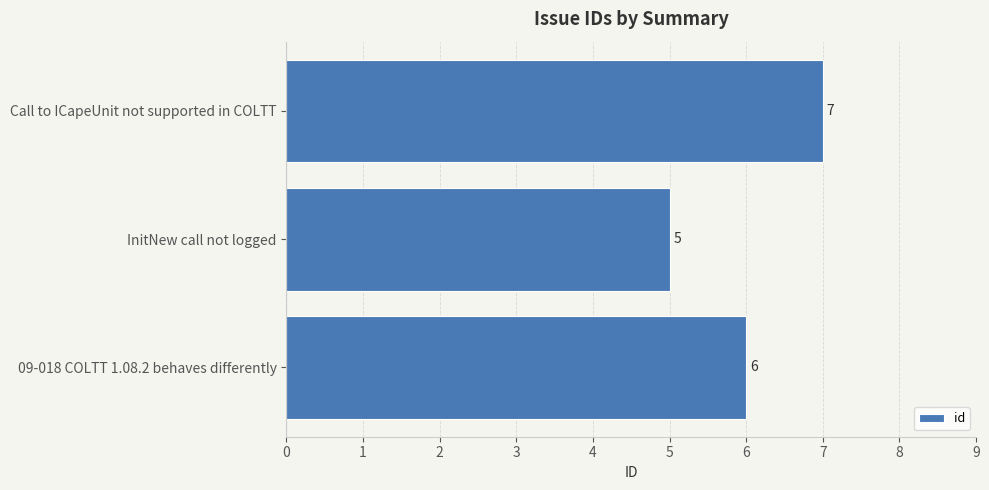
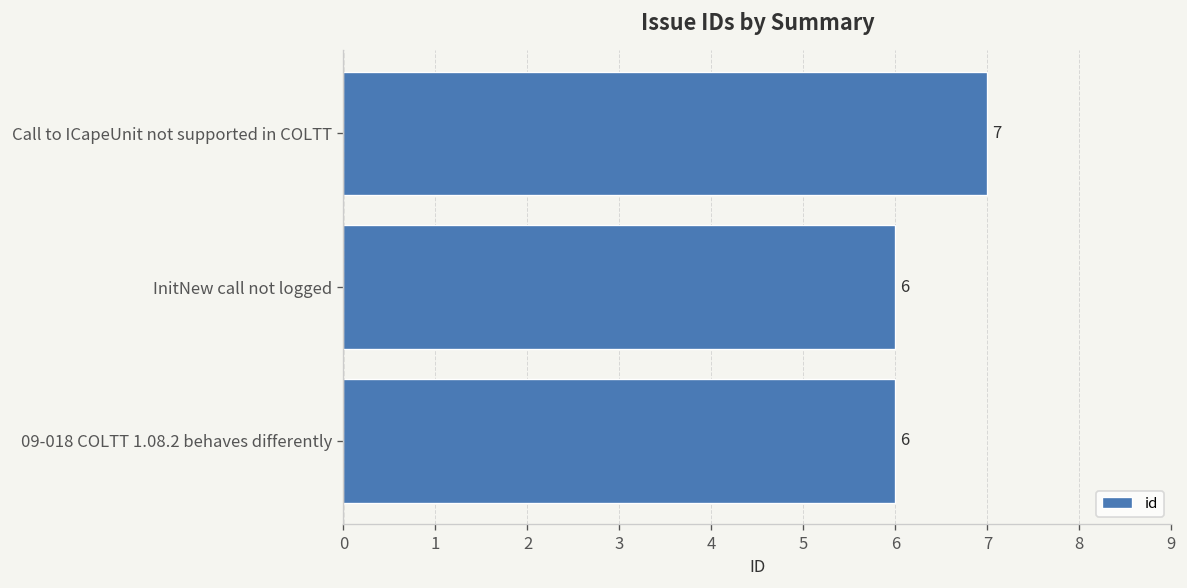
  {
    "Call to ICapeUnit not supported in COLTT": 7,
-   "InitNew call not logged": 5,
+   "InitNew call not logged": 6,
    "09-018 COLTT 1.08.2 behaves differently": 6
  }
